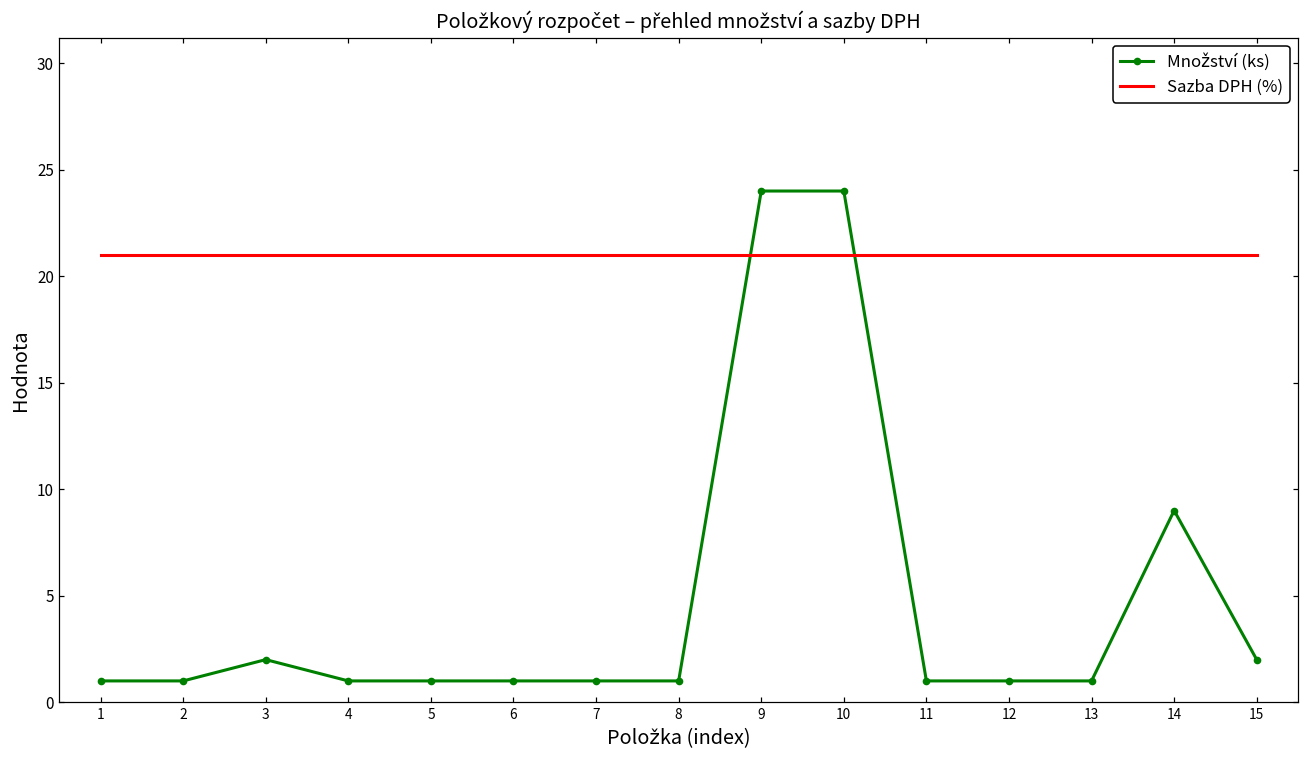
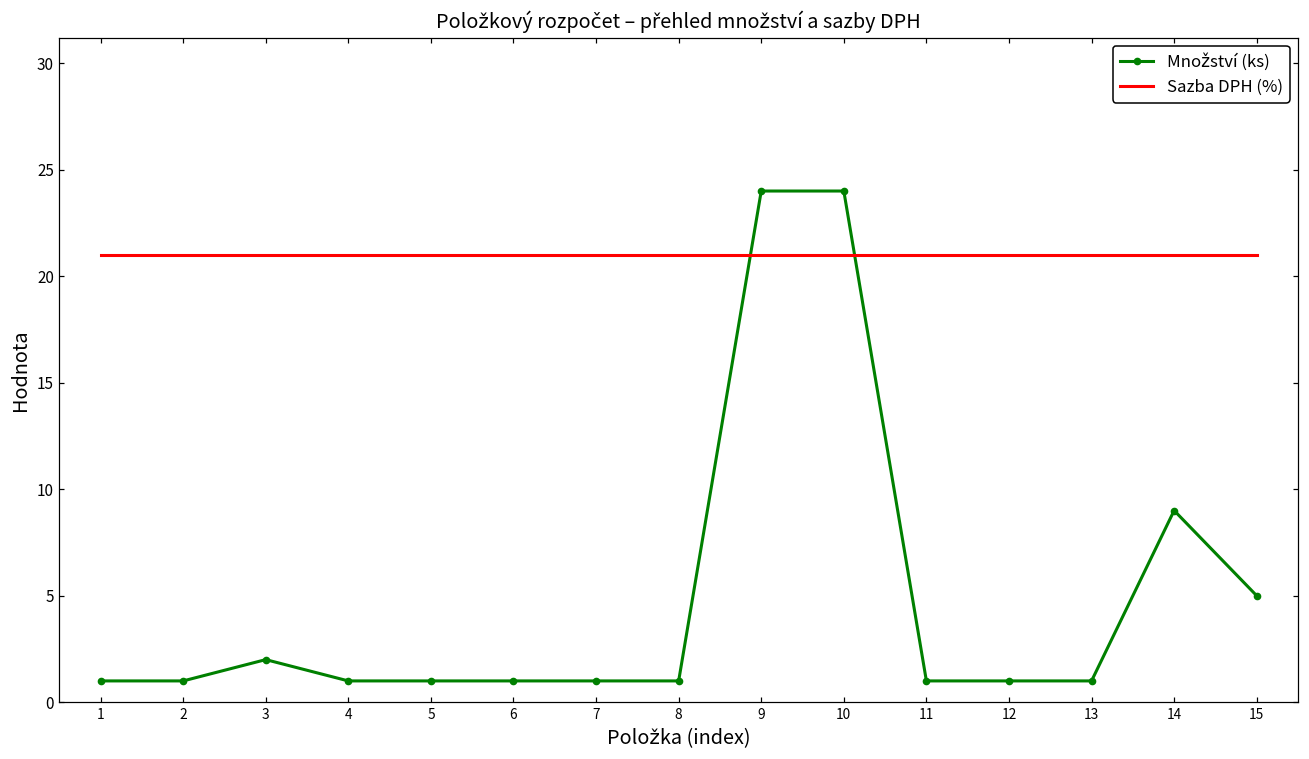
  {
    "Množství (ks)": {
      "1": 1,
      "2": 1,
      "3": 2,
      "4": 1,
      "5": 1,
      "6": 1,
      "7": 1,
      "8": 1,
      "9": 24,
      "10": 24,
      "11": 1,
      "12": 1,
      "13": 1,
      "14": 9,
-     "15": 2
+     "15": 5
    },
    "Sazba DPH (%)": {
      "1": 21,
      "2": 21,
      "3": 21,
      "4": 21,
      "5": 21,
      "6": 21,
      "7": 21,
      "8": 21,
      "9": 21,
      "10": 21,
      "11": 21,
      "12": 21,
      "13": 21,
      "14": 21,
      "15": 21
    }
  }
